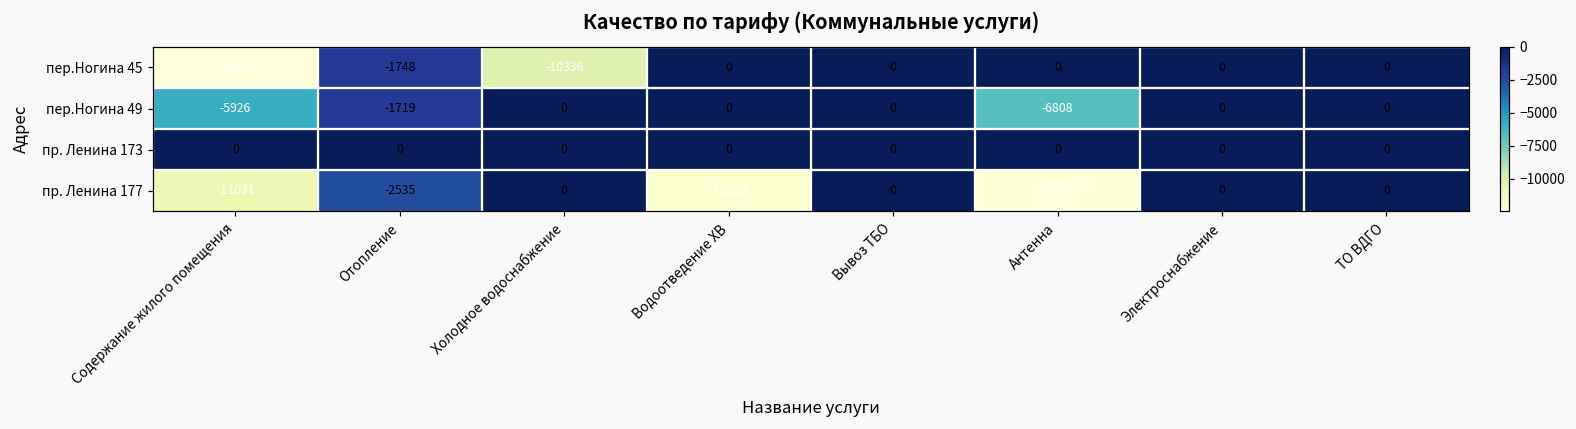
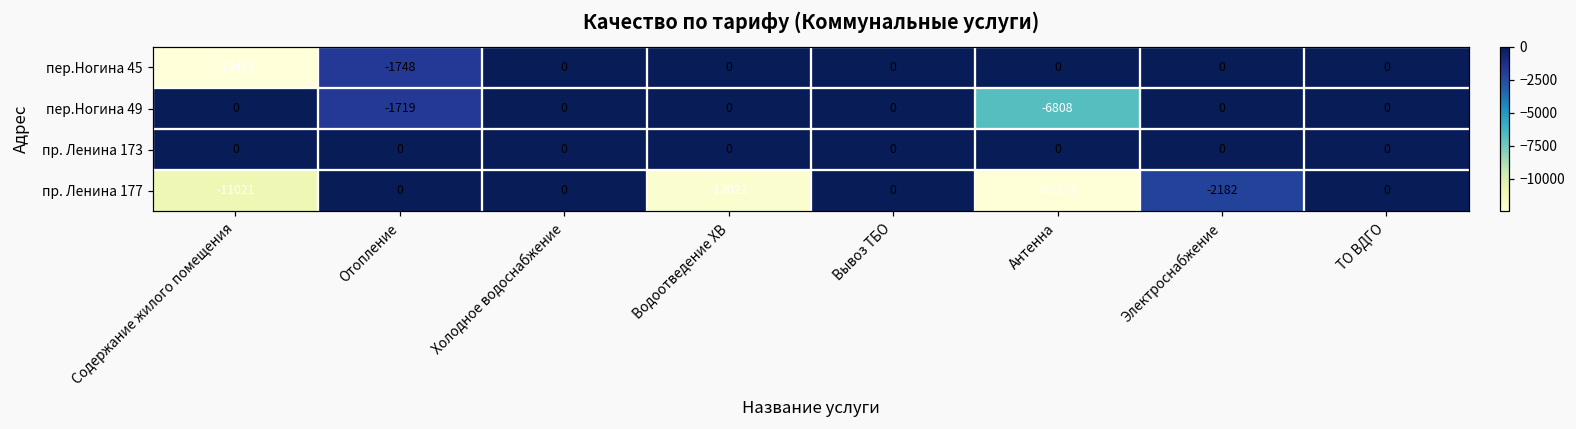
  {
    "пер.Ногина 45": {
      "Отопление": -1748,
-     "Холодное водоснабжение": -10336,
+     "Холодное водоснабжение": 0,
      "Водоотведение ХВ": 0,
      "Вывоз ТБО": 0,
      "Антенна": 0,
      "Электроснабжение": 0,
      "ТО ВДГО": 0
    },
    "пер.Ногина 49": {
-     "Содержание жилого помещения": -5926,
+     "Содержание жилого помещения": 0,
      "Отопление": -1719,
      "Холодное водоснабжение": 0,
      "Водоотведение ХВ": 0,
      "Вывоз ТБО": 0,
      "Антенна": -6808,
      "Электроснабжение": 0,
      "ТО ВДГО": 0
    },
    "пр. Ленина 173": {
      "Содержание жилого помещения": 0,
      "Отопление": 0,
      "Холодное водоснабжение": 0,
      "Водоотведение ХВ": 0,
      "Вывоз ТБО": 0,
      "Антенна": 0,
      "Электроснабжение": 0,
      "ТО ВДГО": 0
    },
    "пр. Ленина 177": {
      "Содержание жилого помещения": -11021,
-     "Отопление": -2535,
+     "Отопление": 0,
      "Холодное водоснабжение": 0,
      "Водоотведение ХВ": -12023,
      "Вывоз ТБО": 0,
-     "Электроснабжение": 0,
+     "Электроснабжение": -2182,
      "ТО ВДГО": 0
    }
  }
